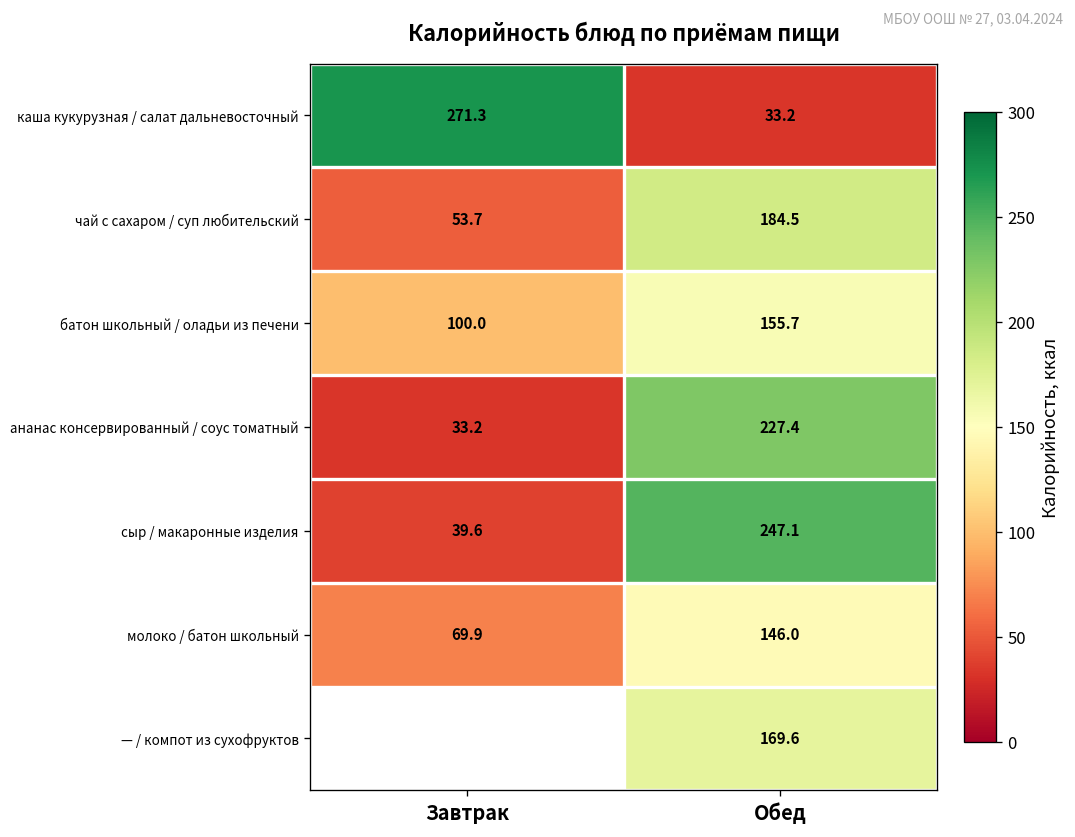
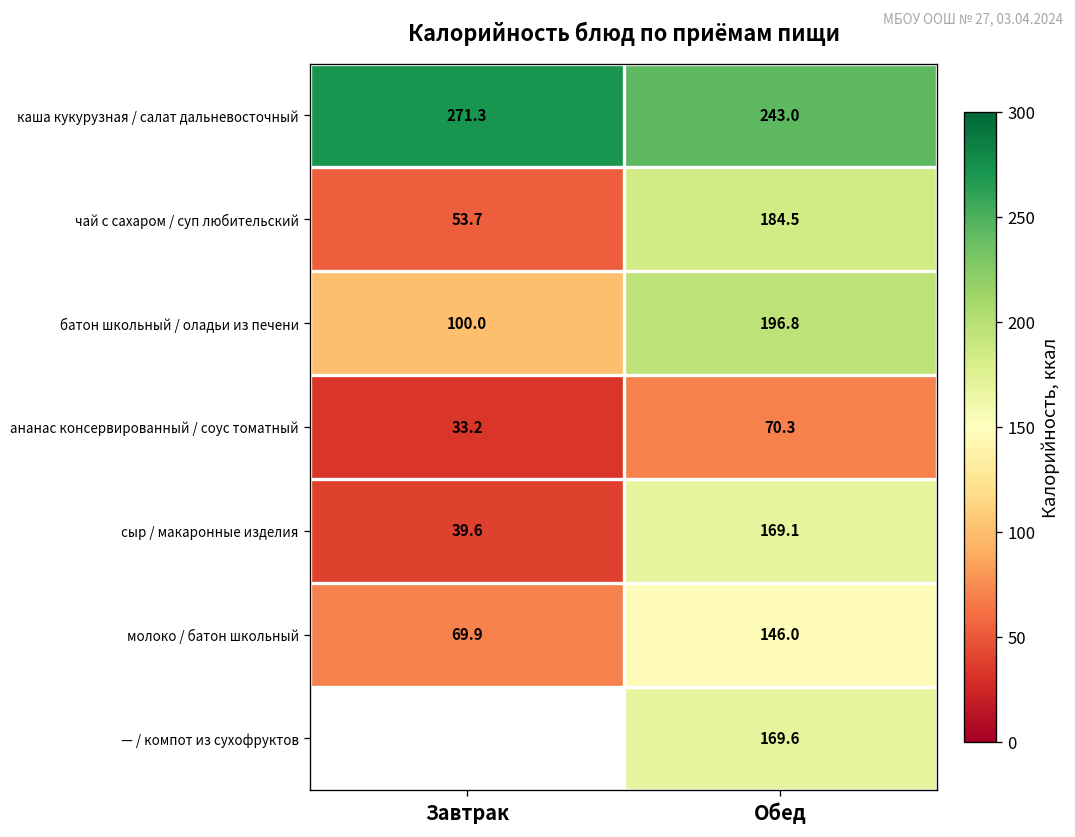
  {
    "каша кукурузная / салат дальневосточный": {
      "Завтрак": 271.3,
-     "Обед": 33.2
+     "Обед": 243.0
    },
    "чай с сахаром / суп любительский": {
      "Завтрак": 53.7,
      "Обед": 184.5
    },
    "батон школьный / оладьи из печени": {
      "Завтрак": 100.0,
-     "Обед": 155.7
+     "Обед": 196.8
    },
    "ананас консервированный / соус томатный": {
      "Завтрак": 33.2,
-     "Обед": 227.4
+     "Обед": 70.3
    },
    "сыр / макаронные изделия": {
      "Завтрак": 39.6,
-     "Обед": 247.1
+     "Обед": 169.1
    },
    "молоко / батон школьный": {
      "Завтрак": 69.9,
      "Обед": 146.0
    },
    "— / компот из сухофруктов": {
      "Обед": 169.6
    }
  }
